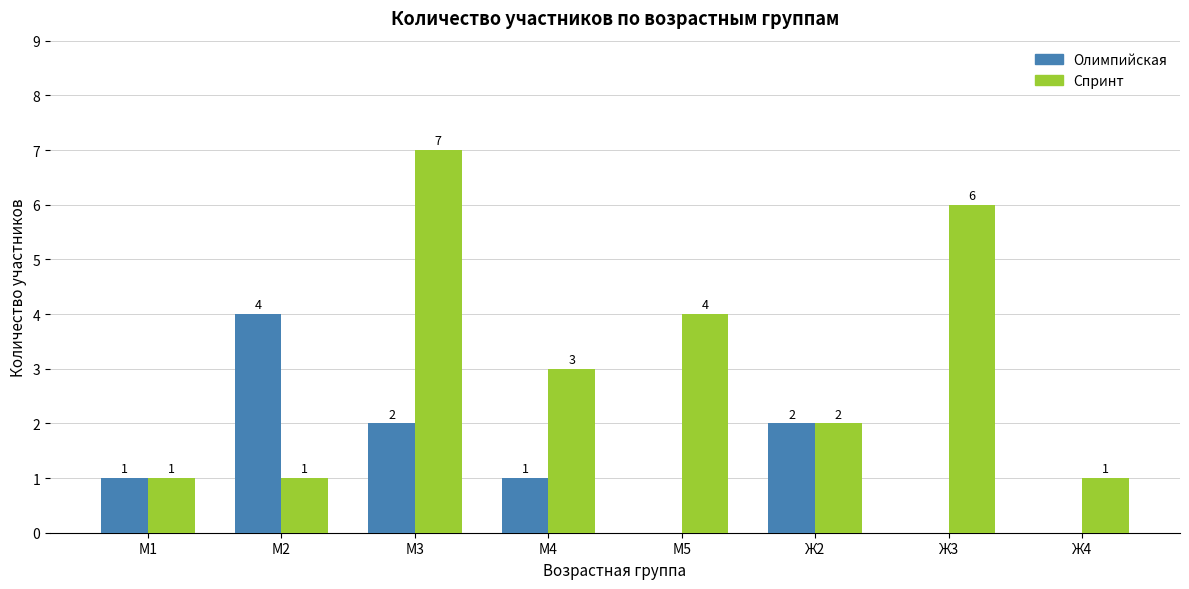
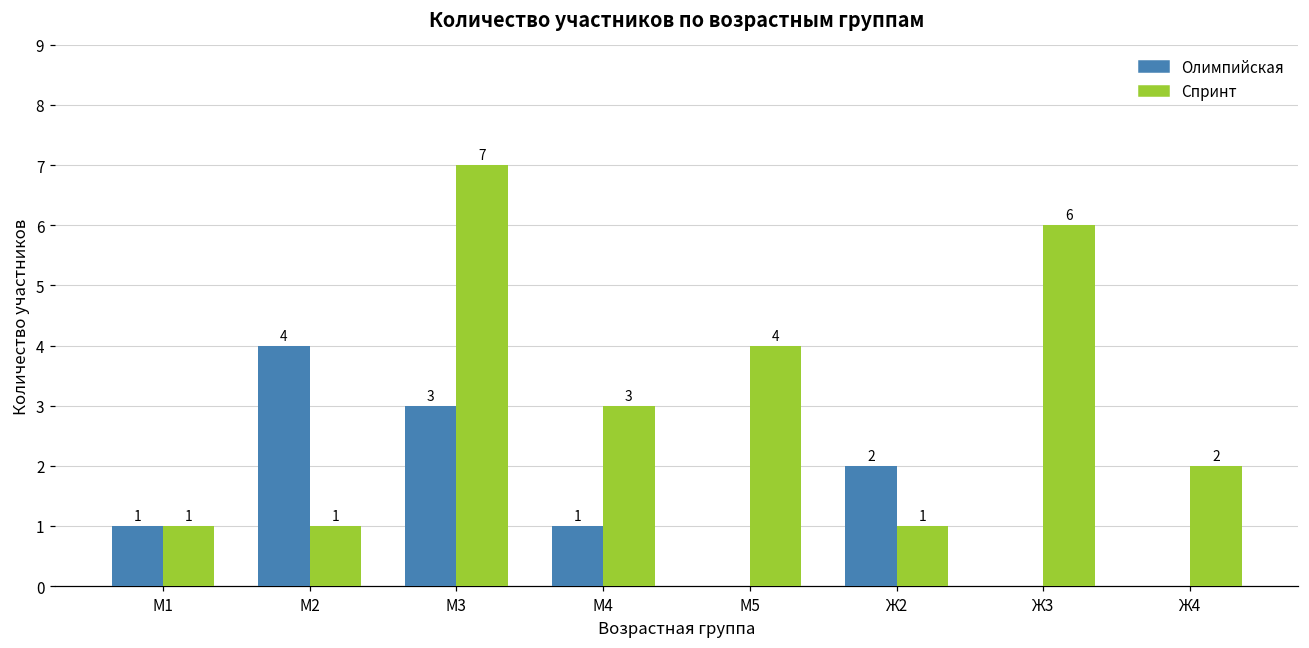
  {
    "Олимпийская": {
      "М1": 1,
      "М2": 4,
-     "М3": 2,
+     "М3": 3,
      "М4": 1,
      "Ж2": 2
    },
    "Спринт": {
      "М1": 1,
      "М2": 1,
      "М3": 7,
      "М4": 3,
      "М5": 4,
-     "Ж2": 2,
+     "Ж2": 1,
      "Ж3": 6,
-     "Ж4": 1
+     "Ж4": 2
    }
  }
